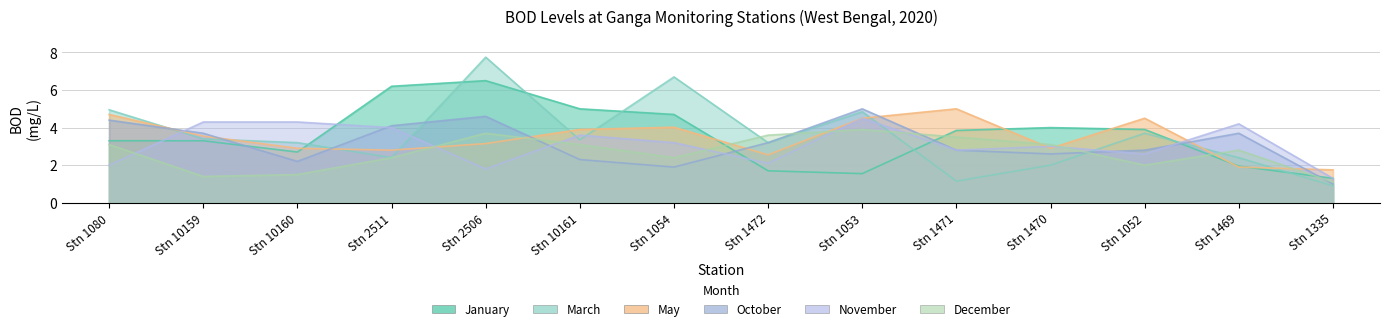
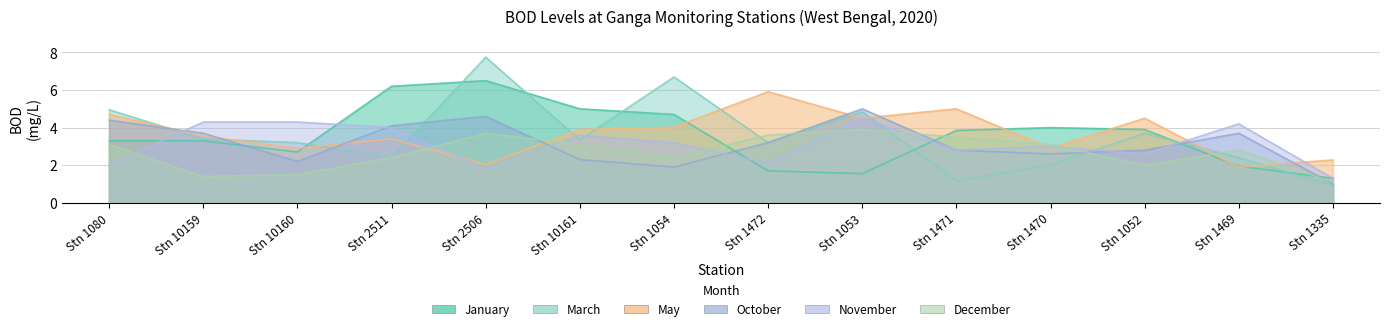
  {
    "May": {
      "Stn 1080": 4.7,
      "Stn 10159": 3.6,
      "Stn 10160": 2.9,
-     "Stn 2511": 2.8,
-     "Stn 2506": 3.2,
+     "Stn 2511": 3.4,
+     "Stn 2506": 2.0,
      "Stn 10161": 3.9,
      "Stn 1054": 4.0,
-     "Stn 1472": 2.6,
+     "Stn 1472": 5.9,
      "Stn 1471": 5.0,
      "Stn 1052": 4.5,
-     "Stn 1335": 1.8
+     "Stn 1335": 2.3
    }
  }
